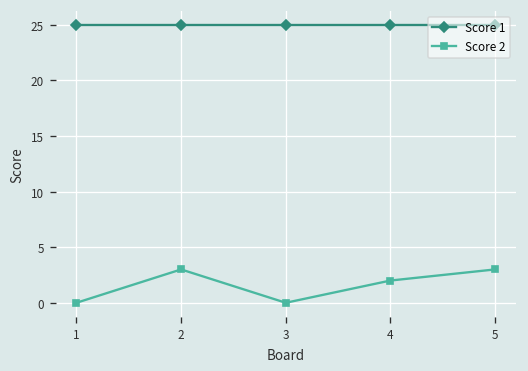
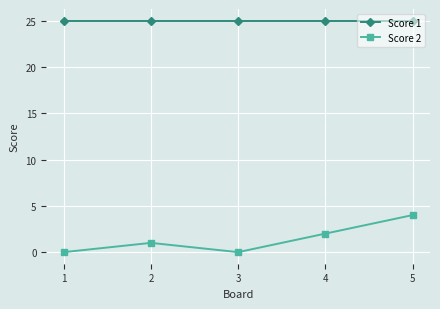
  {
    "Score 1": {
      "1": 25,
      "2": 25,
      "3": 25,
      "4": 25
    },
    "Score 2": {
      "1": 0,
-     "2": 3,
+     "2": 1,
      "3": 0,
      "4": 2,
-     "5": 3
+     "5": 4
    }
  }
